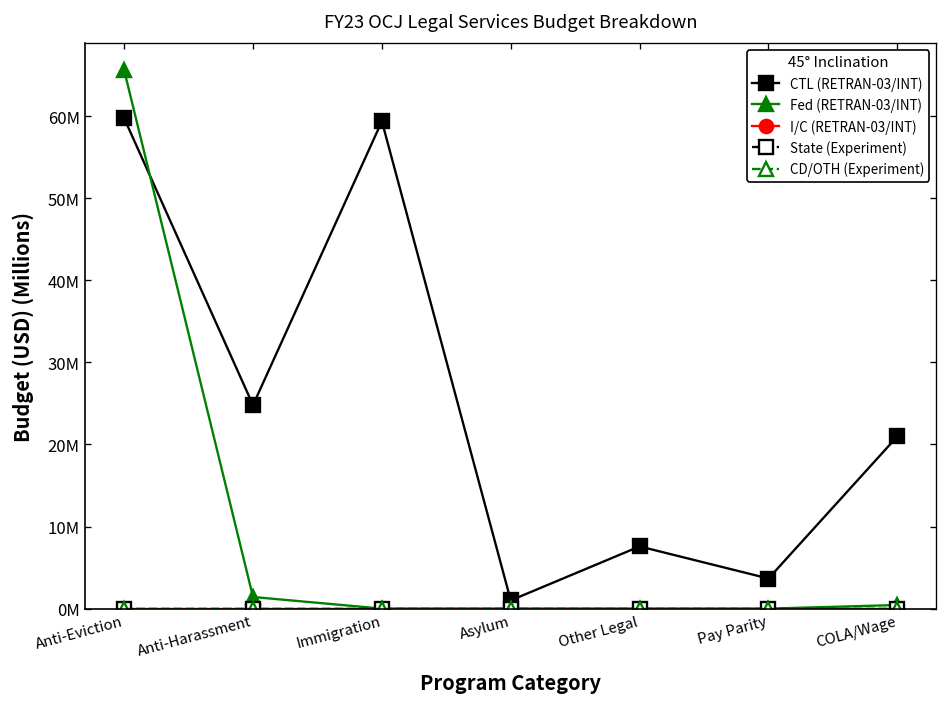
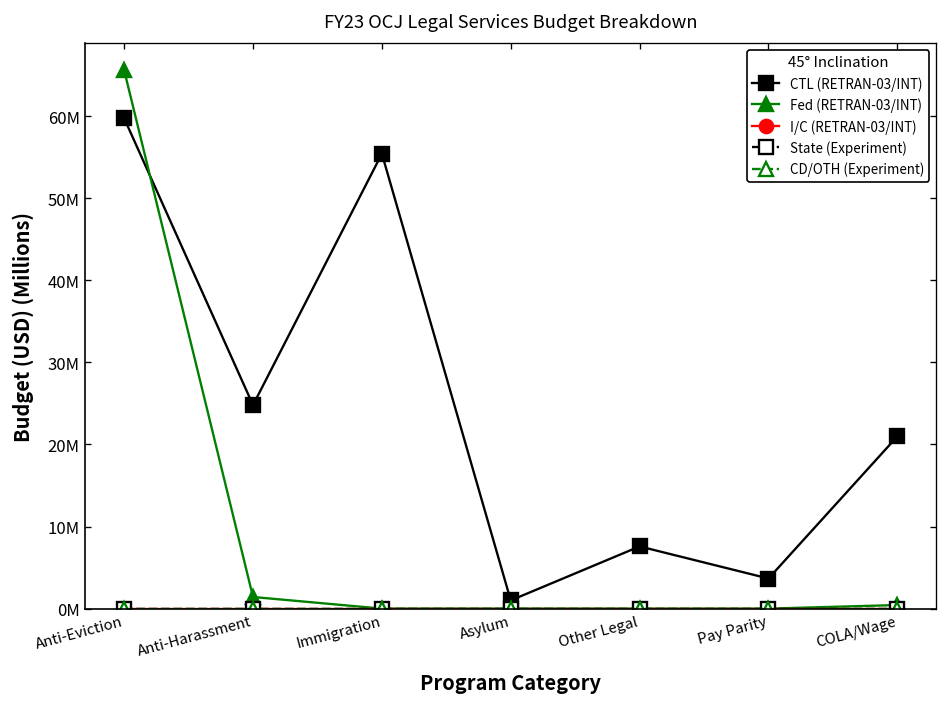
  {
    "CTL (RETRAN-03/INT)": {
      "Anti-Eviction": 60000000,
      "Anti-Harassment": 25000000,
-     "Immigration": 59000000,
+     "Immigration": 55000000,
      "Asylum": 1000000,
      "Other Legal": 8000000,
      "Pay Parity": 4000000,
      "COLA/Wage": 21000000
    }
  }
